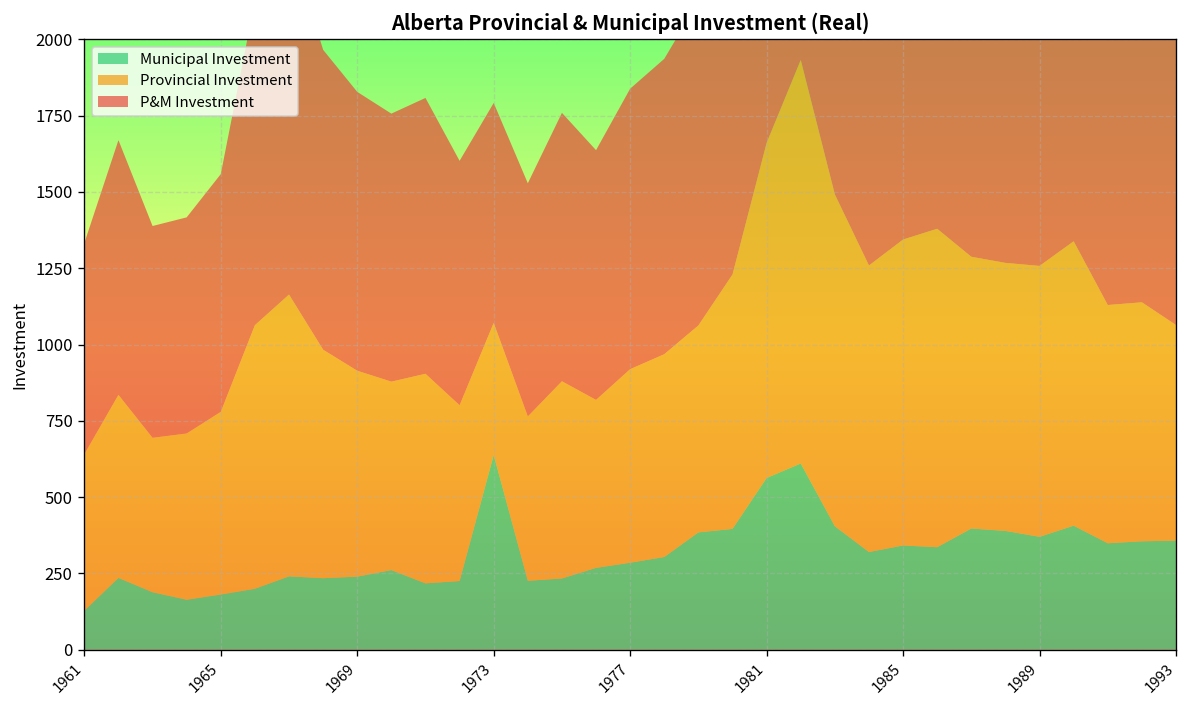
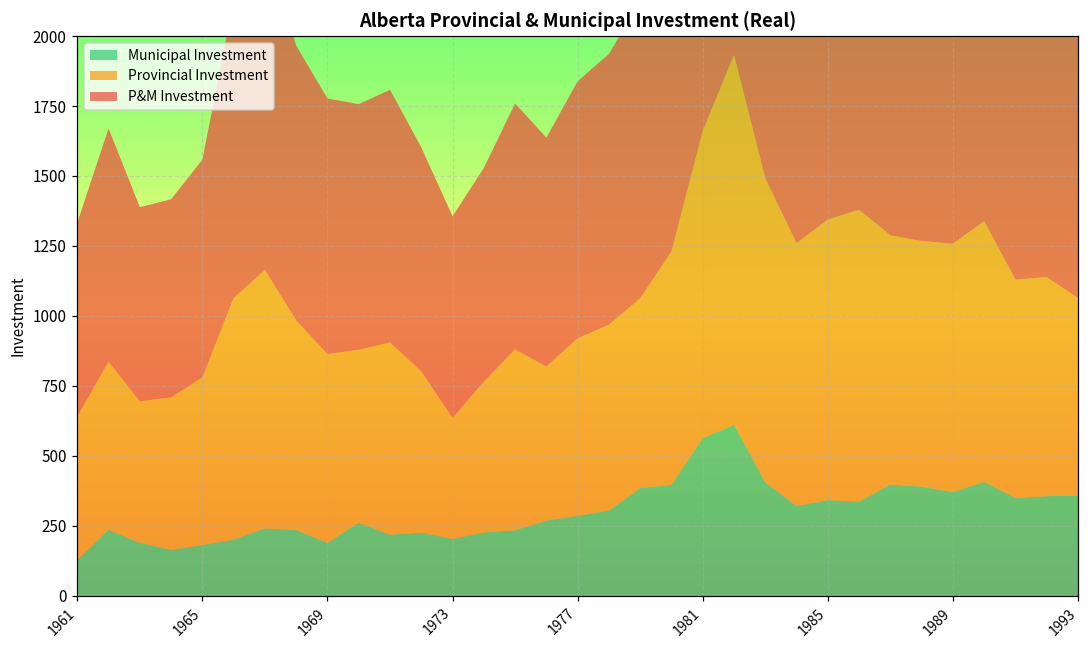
  {
    "Municipal Investment": {
      "1961": 130,
      "1965": 180,
-     "1969": 240,
-     "1973": 640,
+     "1969": 190,
+     "1973": 200,
      "1977": 280,
      "1981": 560,
      "1985": 340,
      "1989": 370,
      "1993": 360
    },
    "Provincial Investment": {
      "1961": 510,
      "1965": 600,
      "1969": 670,
      "1973": 430,
      "1977": 630,
      "1981": 1100,
      "1985": 1000,
      "1989": 890,
      "1993": 710
    },
    "P&M Investment": {
      "1961": 690,
      "1965": 780,
      "1969": 910,
      "1973": 720,
      "1977": 920
    }
  }
